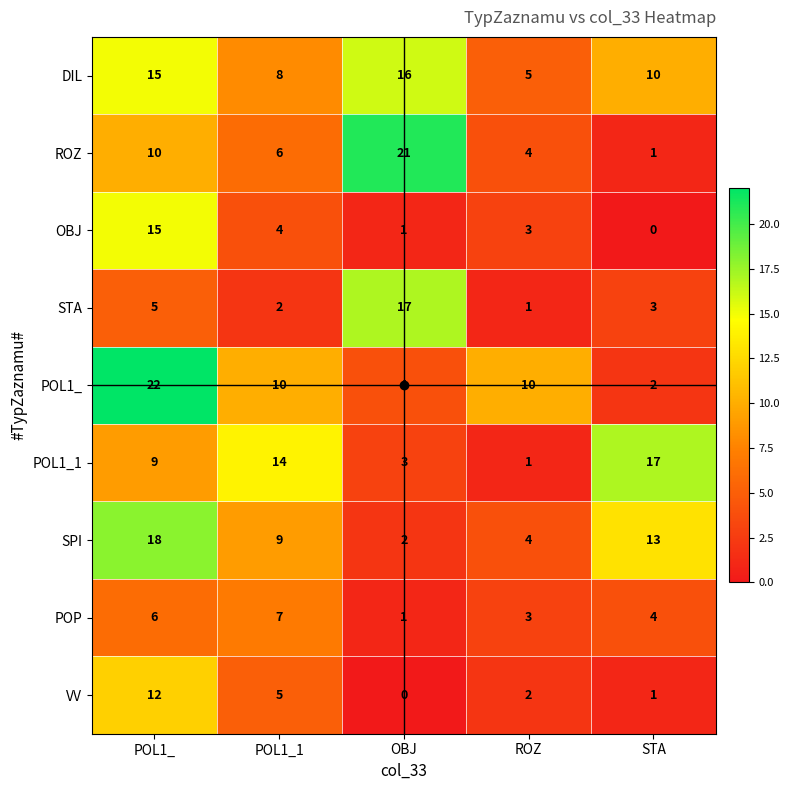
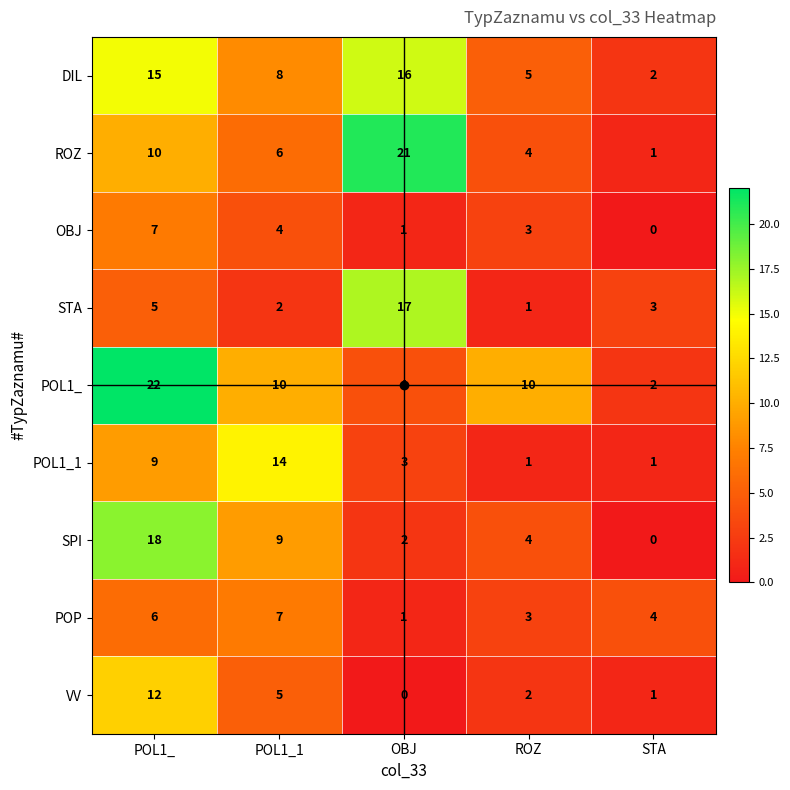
  {
    "DIL": {
      "POL1_": 15,
      "POL1_1": 8,
      "OBJ": 16,
      "ROZ": 5,
-     "STA": 10
+     "STA": 2
    },
    "ROZ": {
      "POL1_": 10,
      "POL1_1": 6,
      "OBJ": 21,
      "ROZ": 4,
      "STA": 1
    },
    "OBJ": {
-     "POL1_": 15,
+     "POL1_": 7,
      "POL1_1": 4,
      "OBJ": 1,
      "ROZ": 3,
      "STA": 0
    },
    "STA": {
      "POL1_": 5,
      "POL1_1": 2,
      "OBJ": 17,
      "ROZ": 1,
      "STA": 3
    },
    "POL1_": {
      "POL1_": 22,
      "POL1_1": 10,
      "ROZ": 10,
      "STA": 2
    },
    "POL1_1": {
      "POL1_": 9,
      "POL1_1": 14,
      "OBJ": 3,
      "ROZ": 1,
-     "STA": 17
+     "STA": 1
    },
    "SPI": {
      "POL1_": 18,
      "POL1_1": 9,
      "OBJ": 2,
      "ROZ": 4,
-     "STA": 13
+     "STA": 0
    },
    "POP": {
      "POL1_": 6,
      "POL1_1": 7,
      "OBJ": 1,
      "ROZ": 3,
      "STA": 4
    },
    "VV": {
      "POL1_": 12,
      "POL1_1": 5,
      "OBJ": 0,
      "ROZ": 2,
      "STA": 1
    }
  }
